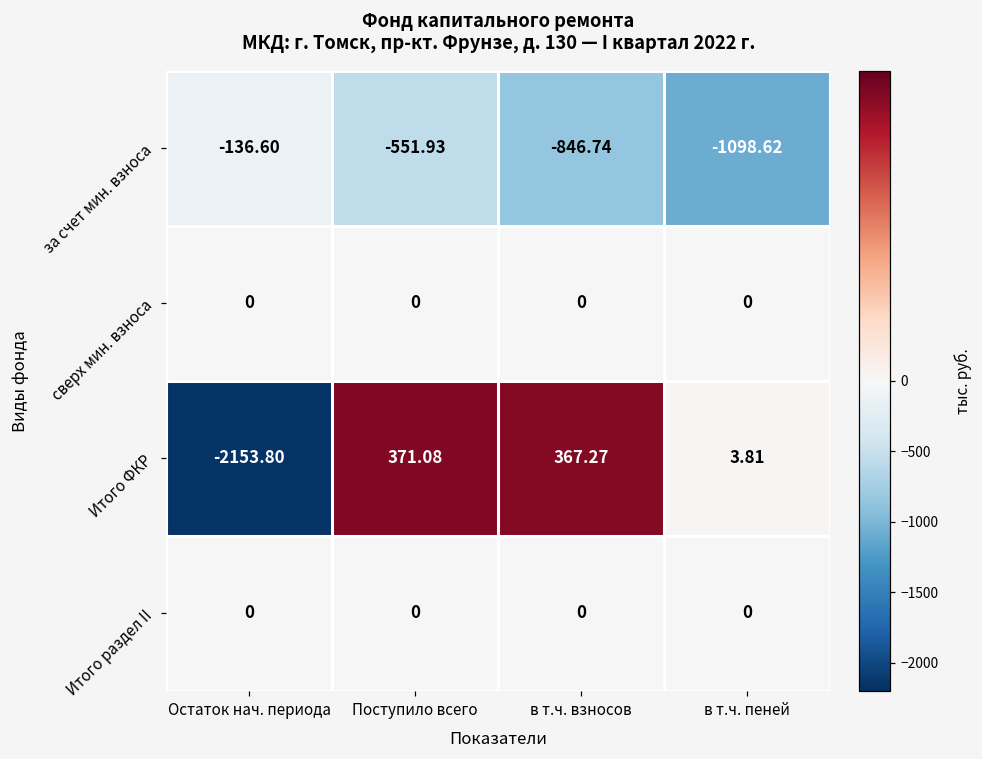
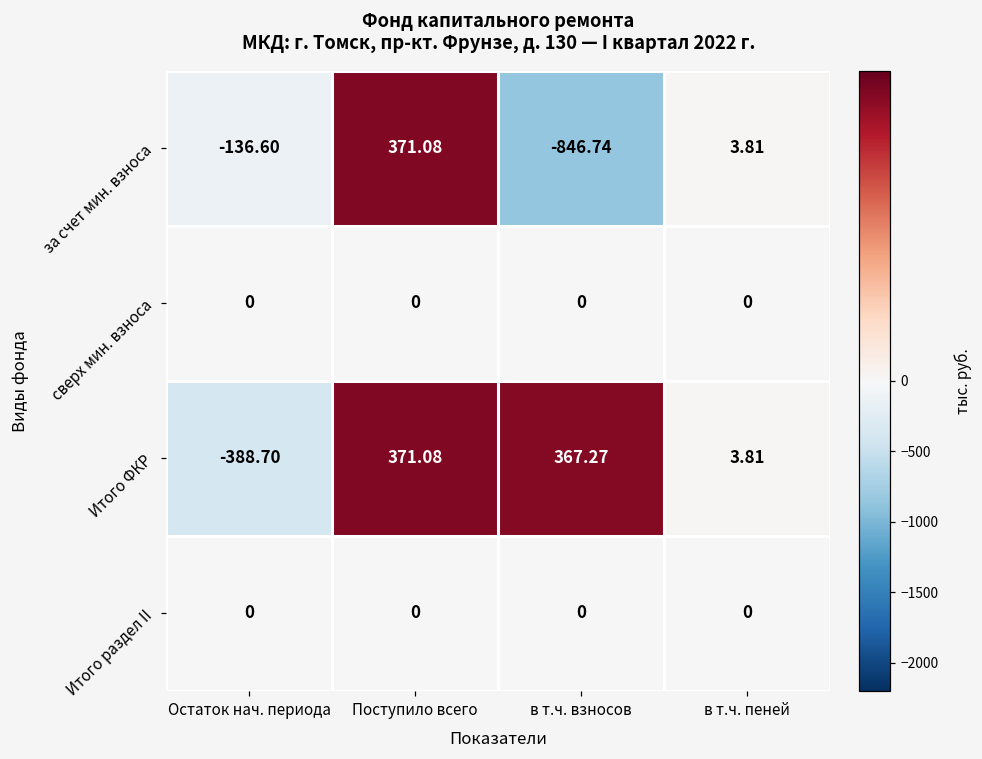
  {
    "за счет мин. взноса": {
      "Остаток нач. периода": -136.60,
-     "Поступило всего": -551.93,
+     "Поступило всего": 371.08,
      "в т.ч. взносов": -846.74,
-     "в т.ч. пеней": -1098.62
+     "в т.ч. пеней": 3.81
    },
    "сверх мин. взноса": {
      "Остаток нач. периода": 0,
      "Поступило всего": 0,
      "в т.ч. взносов": 0,
      "в т.ч. пеней": 0
    },
    "Итого ФКР": {
-     "Остаток нач. периода": -2153.80,
+     "Остаток нач. периода": -388.70,
      "Поступило всего": 371.08,
      "в т.ч. взносов": 367.27,
      "в т.ч. пеней": 3.81
    },
    "Итого раздел II": {
      "Остаток нач. периода": 0,
      "Поступило всего": 0,
      "в т.ч. взносов": 0,
      "в т.ч. пеней": 0
    }
  }
